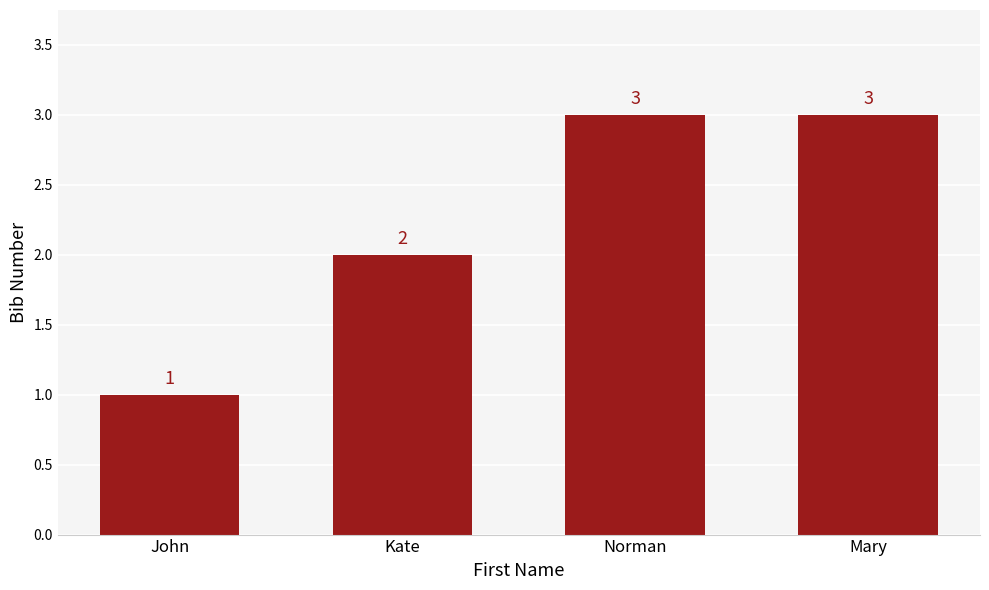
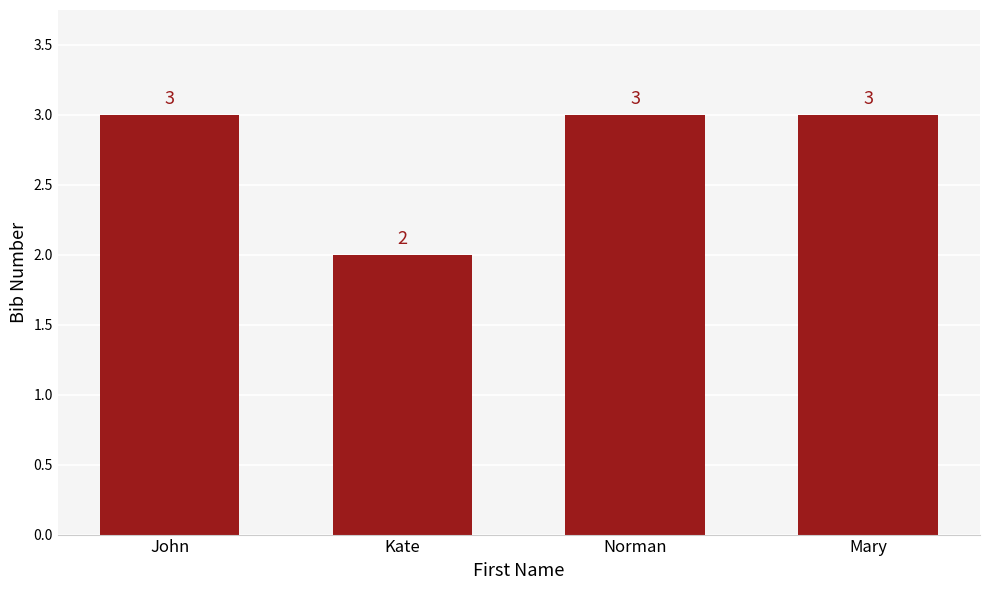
  {
-   "John": 1,
+   "John": 3,
    "Kate": 2,
    "Norman": 3,
    "Mary": 3
  }
